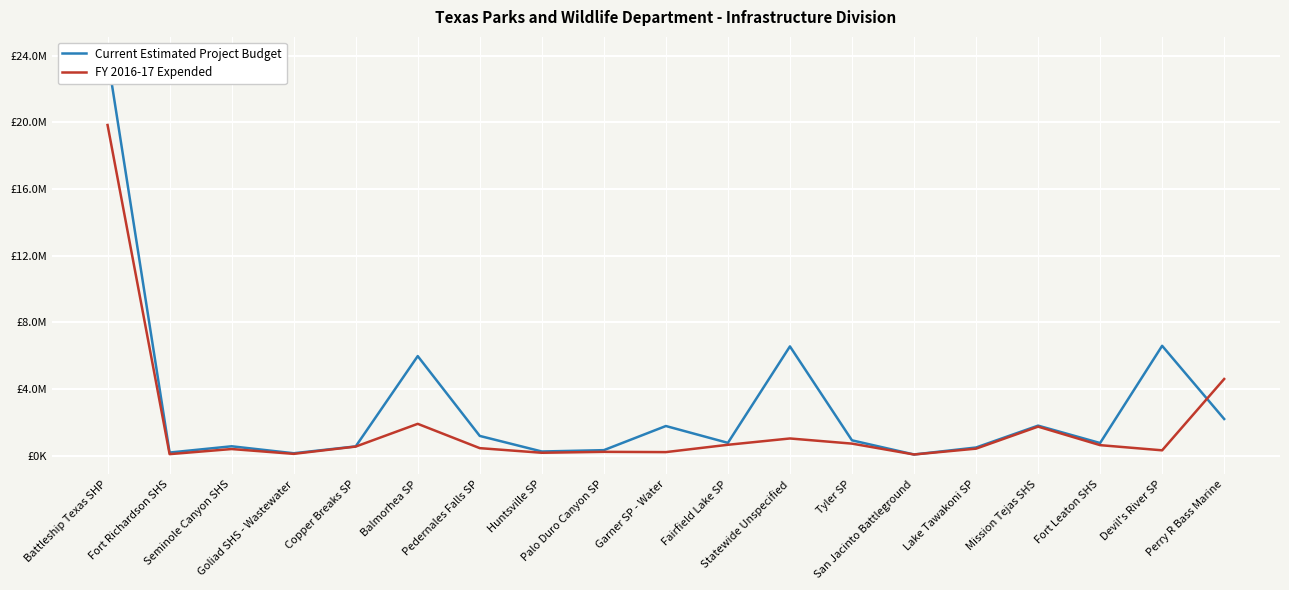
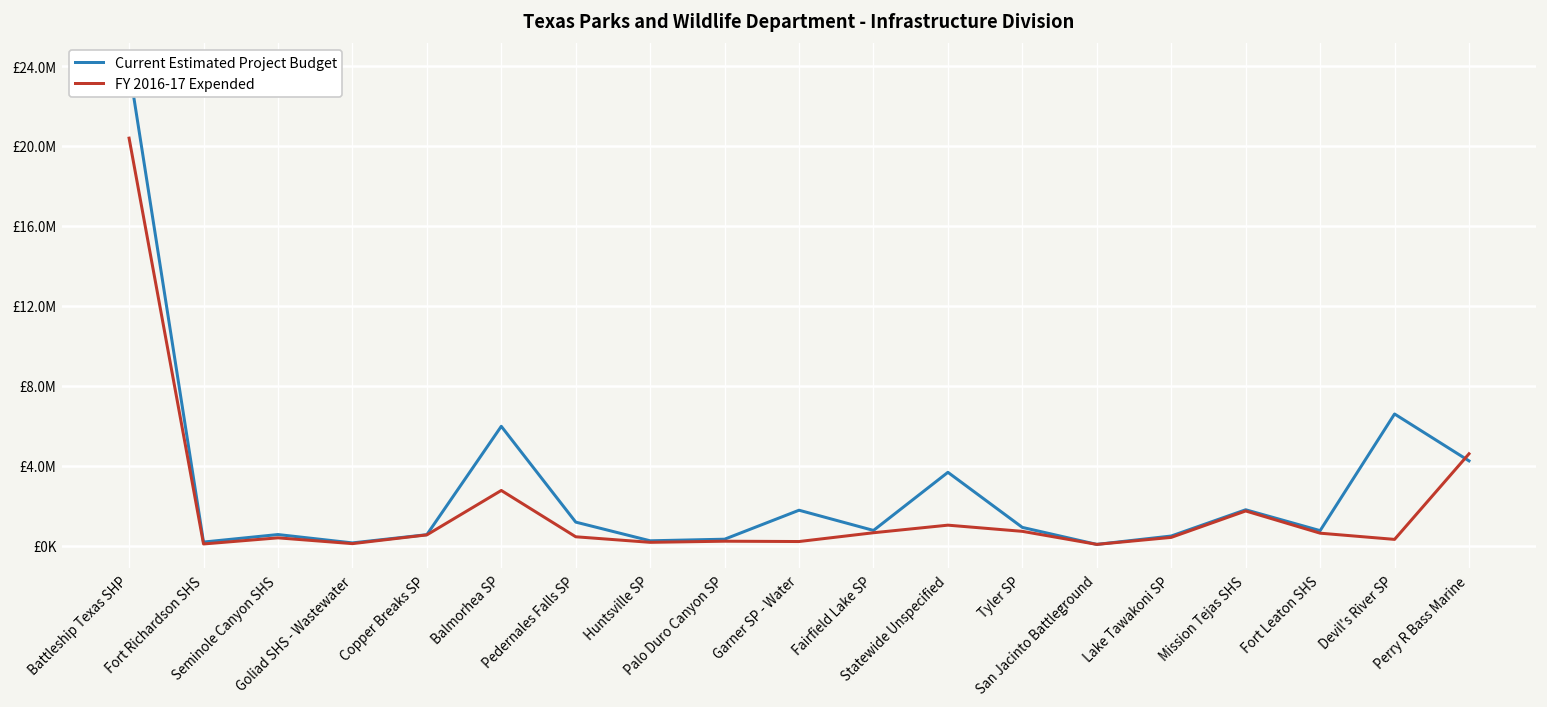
  {
    "Current Estimated Project Budget": {
      "Seminole Canyon SHS": "£600000",
      "Balmorhea SP": "£6000000",
      "Pedernales Falls SP": "£1200000",
      "Garner SP - Water": "£1800000",
-     "Statewide Unspecified": "£6600000",
+     "Statewide Unspecified": "£3700000",
      "Tyler SP": "£900000",
      "Devil's River SP": "£6600000",
-     "Perry R Bass Marine": "£2200000"
+     "Perry R Bass Marine": "£4300000"
    },
    "FY 2016-17 Expended": {
-     "Battleship Texas SHP": "£19800000",
+     "Battleship Texas SHP": "£20400000",
      "Seminole Canyon SHS": "£400000",
-     "Balmorhea SP": "£1900000",
+     "Balmorhea SP": "£2800000",
      "Pedernales Falls SP": "£500000",
      "Garner SP - Water": "£200000",
      "Statewide Unspecified": "£1000000",
      "Tyler SP": "£700000",
      "Devil's River SP": "£300000",
      "Perry R Bass Marine": "£4600000"
    }
  }
